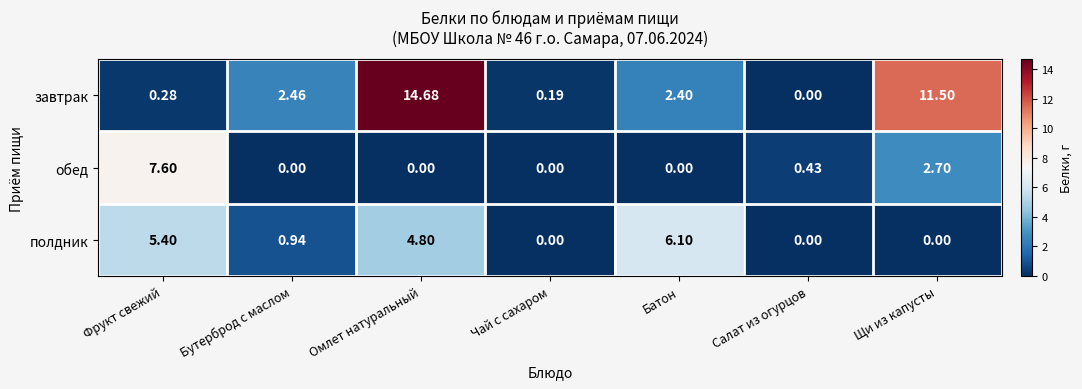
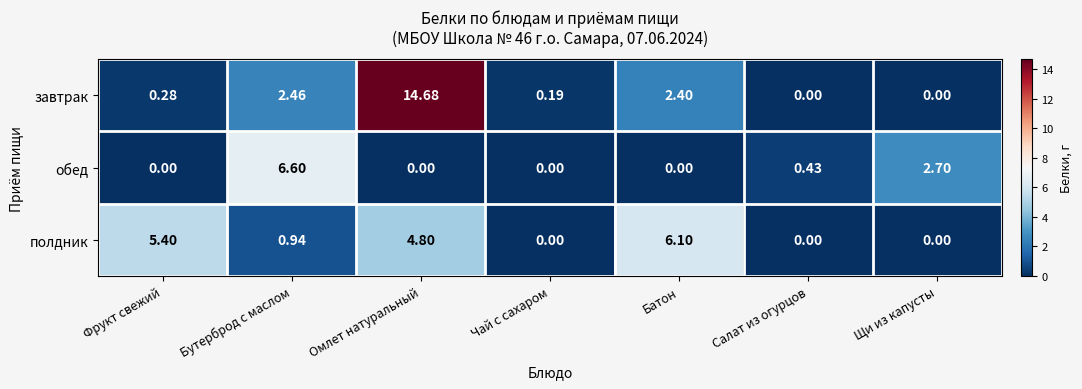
  {
    "завтрак": {
      "Фрукт свежий": 0.28,
      "Бутерброд с маслом": 2.46,
      "Омлет натуральный": 14.68,
      "Чай с сахаром": 0.19,
      "Батон": 2.40,
      "Салат из огурцов": 0.00,
-     "Щи из капусты": 11.50
+     "Щи из капусты": 0.00
    },
    "обед": {
-     "Фрукт свежий": 7.60,
-     "Бутерброд с маслом": 0.00,
+     "Фрукт свежий": 0.00,
+     "Бутерброд с маслом": 6.60,
      "Омлет натуральный": 0.00,
      "Чай с сахаром": 0.00,
      "Батон": 0.00,
      "Салат из огурцов": 0.43,
      "Щи из капусты": 2.70
    },
    "полдник": {
      "Фрукт свежий": 5.40,
      "Бутерброд с маслом": 0.94,
      "Омлет натуральный": 4.80,
      "Чай с сахаром": 0.00,
      "Батон": 6.10,
      "Салат из огурцов": 0.00,
      "Щи из капусты": 0.00
    }
  }
